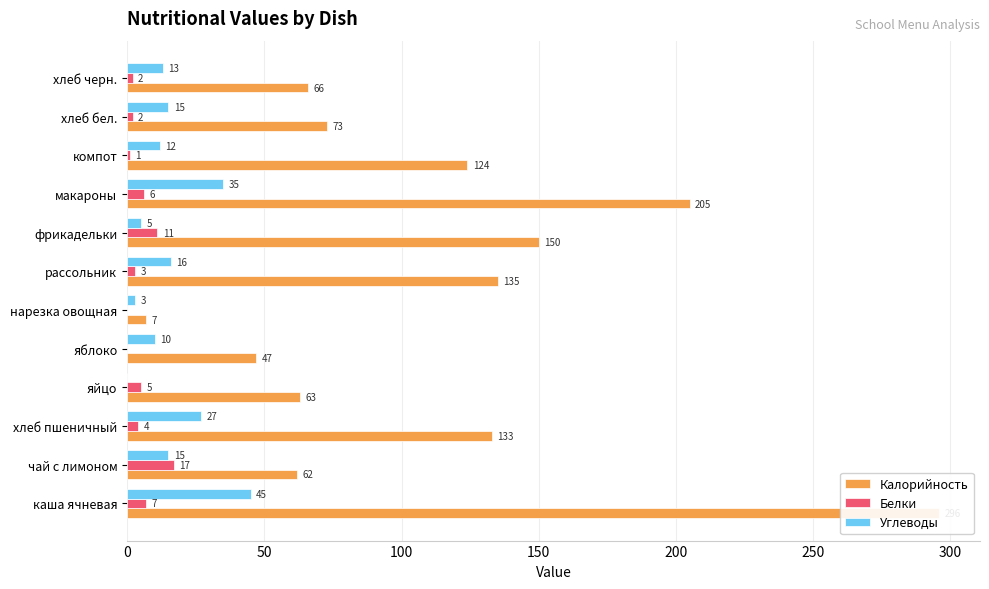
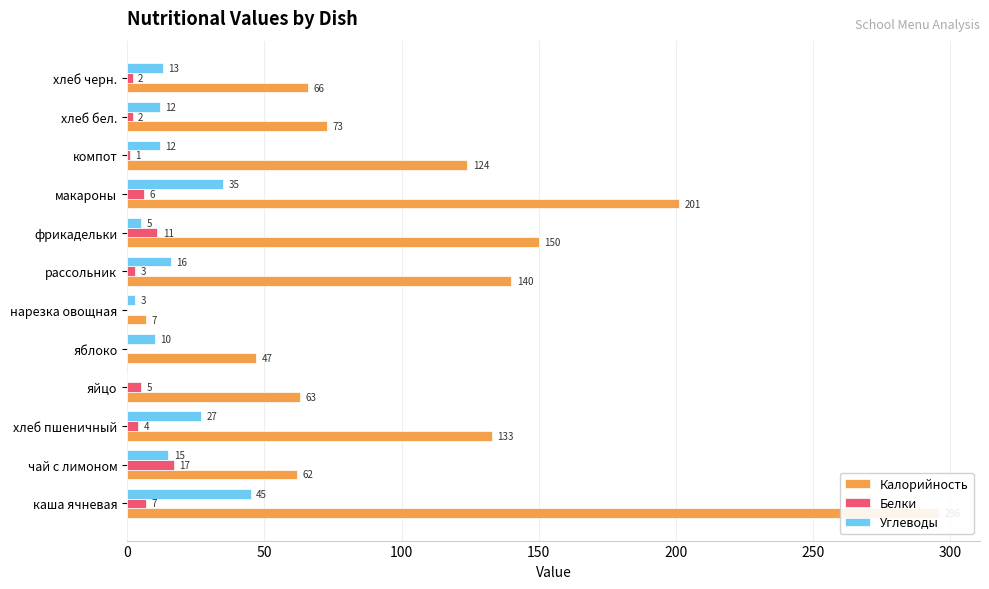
  {
    "Калорийность": {
      "хлеб черн.": 66,
      "хлеб бел.": 73,
      "компот": 124,
-     "макароны": 205,
+     "макароны": 201,
      "фрикадельки": 150,
-     "рассольник": 135,
+     "рассольник": 140,
      "нарезка овощная": 7,
      "яблоко": 47,
      "яйцо": 63,
      "хлеб пшеничный": 133,
      "чай с лимоном": 62
    },
    "Белки": {
      "хлеб черн.": 2,
      "хлеб бел.": 2,
      "компот": 1,
      "макароны": 6,
      "фрикадельки": 11,
      "рассольник": 3,
      "яйцо": 5,
      "хлеб пшеничный": 4,
      "чай с лимоном": 17,
      "каша ячневая": 7
    },
    "Углеводы": {
      "хлеб черн.": 13,
-     "хлеб бел.": 15,
+     "хлеб бел.": 12,
      "компот": 12,
      "макароны": 35,
      "фрикадельки": 5,
      "рассольник": 16,
      "нарезка овощная": 3,
      "яблоко": 10,
      "хлеб пшеничный": 27,
      "чай с лимоном": 15,
      "каша ячневая": 45
    }
  }
